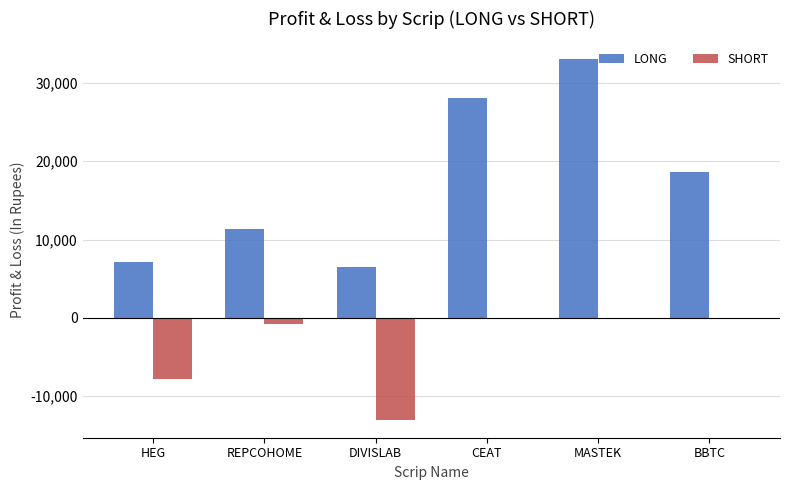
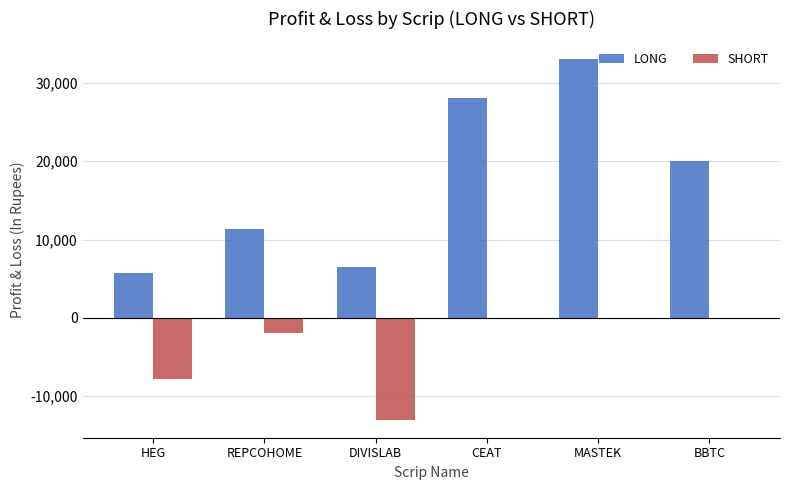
  {
    "LONG": {
-     "HEG": "7,000",
+     "HEG": "6,000",
      "REPCOHOME": "11,000",
      "DIVISLAB": "7,000",
      "CEAT": "28,000",
      "MASTEK": "33,000",
-     "BBTC": "19,000"
+     "BBTC": "20,000"
    },
    "SHORT": {
      "HEG": "-8,000",
-     "REPCOHOME": "-1,000",
+     "REPCOHOME": "-2,000",
      "DIVISLAB": "-13,000",
      "CEAT": "0",
      "MASTEK": "0",
      "BBTC": "0"
    }
  }
